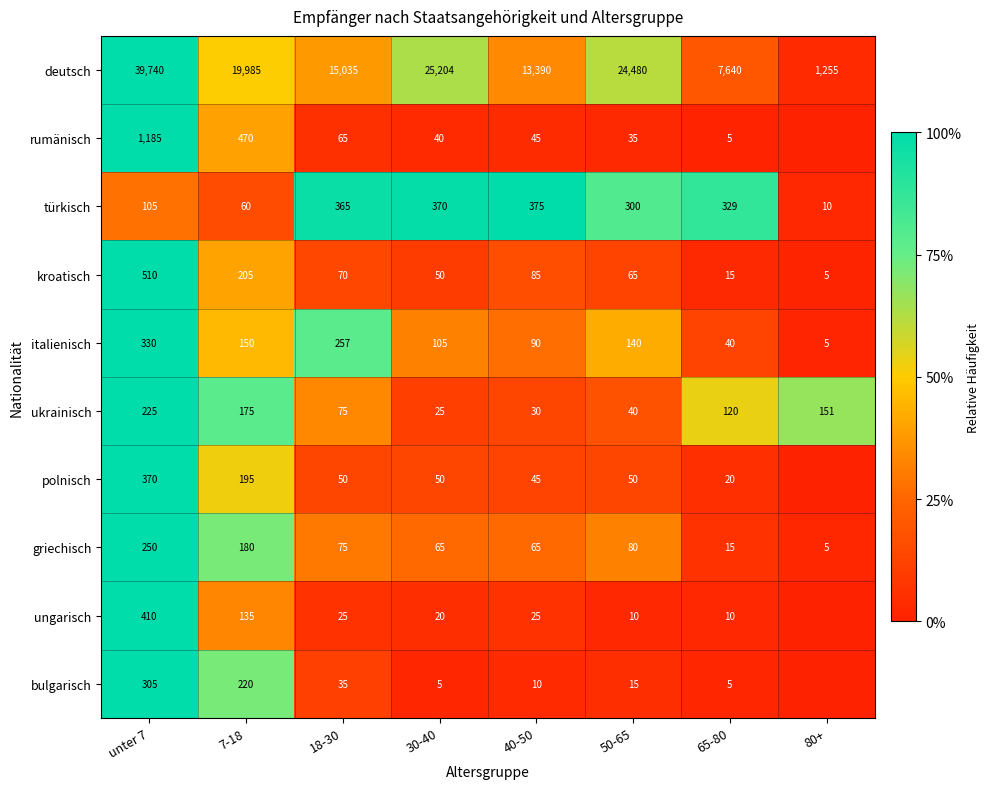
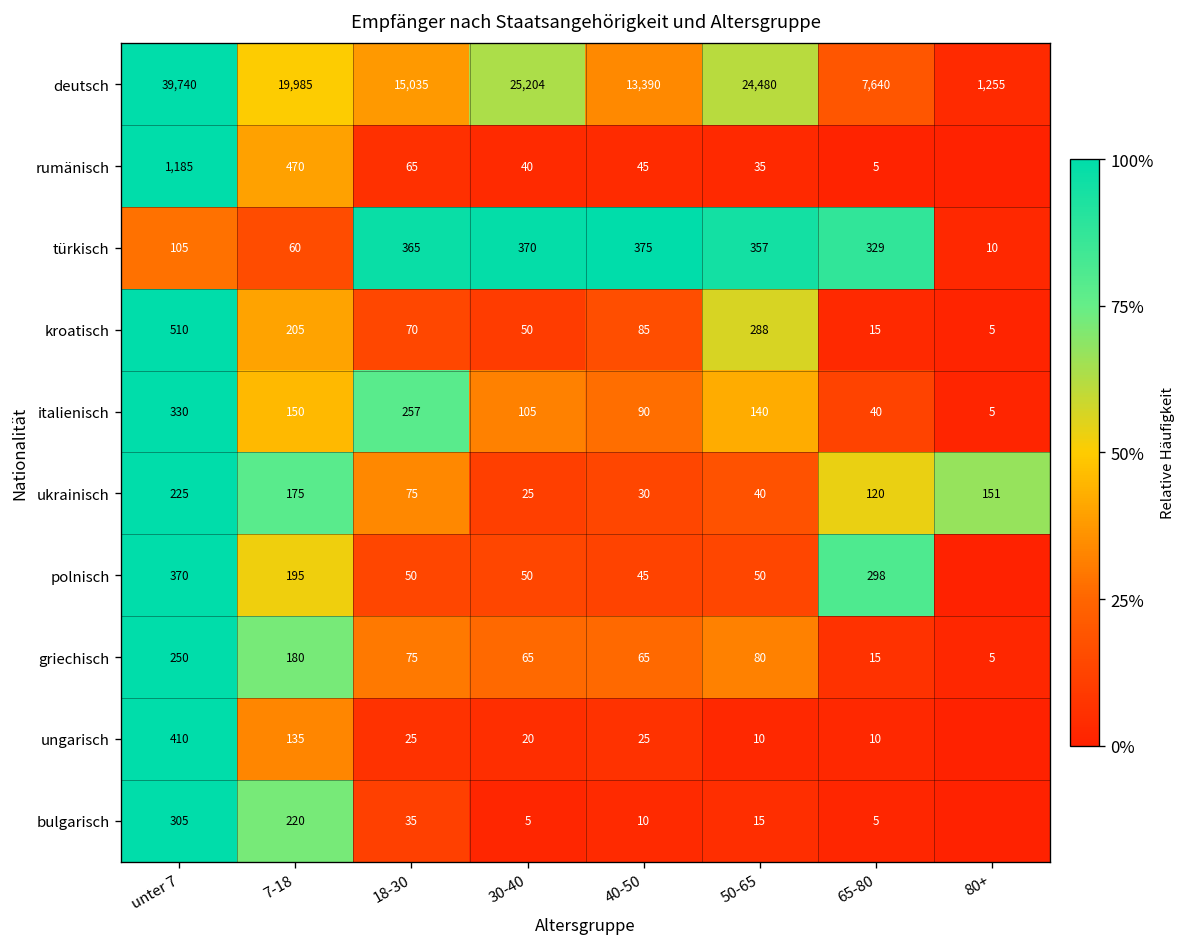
  {
    "deutsch": {
      "unter 7": "39,740",
      "7-18": "19,985",
      "18-30": "15,035",
      "30-40": "25,204",
      "40-50": "13,390",
      "50-65": "24,480",
      "65-80": "7,640",
      "80+": "1,255"
    },
    "rumänisch": {
      "unter 7": "1,185",
      "7-18": "470",
      "18-30": "65",
      "30-40": "40",
      "40-50": "45",
      "50-65": "35",
      "65-80": "5"
    },
    "türkisch": {
      "unter 7": "105",
      "7-18": "60",
      "18-30": "365",
      "30-40": "370",
      "40-50": "375",
-     "50-65": "300",
+     "50-65": "357",
      "65-80": "329",
      "80+": "10"
    },
    "kroatisch": {
      "unter 7": "510",
      "7-18": "205",
      "18-30": "70",
      "30-40": "50",
      "40-50": "85",
-     "50-65": "65",
+     "50-65": "288",
      "65-80": "15",
      "80+": "5"
    },
    "italienisch": {
      "unter 7": "330",
      "7-18": "150",
      "18-30": "257",
      "30-40": "105",
      "40-50": "90",
      "50-65": "140",
      "65-80": "40",
      "80+": "5"
    },
    "ukrainisch": {
      "unter 7": "225",
      "7-18": "175",
      "18-30": "75",
      "30-40": "25",
      "40-50": "30",
      "50-65": "40",
      "65-80": "120",
      "80+": "151"
    },
    "polnisch": {
      "unter 7": "370",
      "7-18": "195",
      "18-30": "50",
      "30-40": "50",
      "40-50": "45",
      "50-65": "50",
-     "65-80": "20"
+     "65-80": "298"
    },
    "griechisch": {
      "unter 7": "250",
      "7-18": "180",
      "18-30": "75",
      "30-40": "65",
      "40-50": "65",
      "50-65": "80",
      "65-80": "15",
      "80+": "5"
    },
    "ungarisch": {
      "unter 7": "410",
      "7-18": "135",
      "18-30": "25",
      "30-40": "20",
      "40-50": "25",
      "50-65": "10",
      "65-80": "10"
    },
    "bulgarisch": {
      "unter 7": "305",
      "7-18": "220",
      "18-30": "35",
      "30-40": "5",
      "40-50": "10",
      "50-65": "15",
      "65-80": "5"
    }
  }
